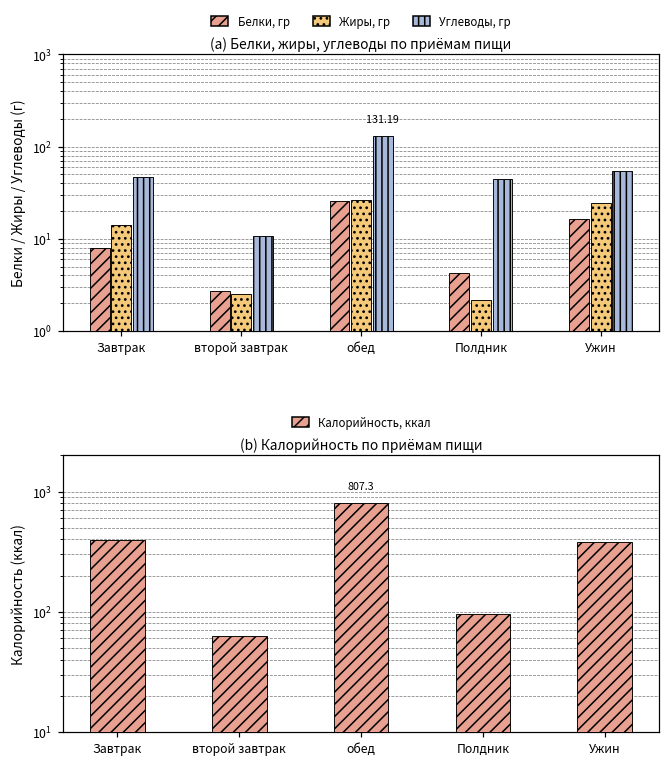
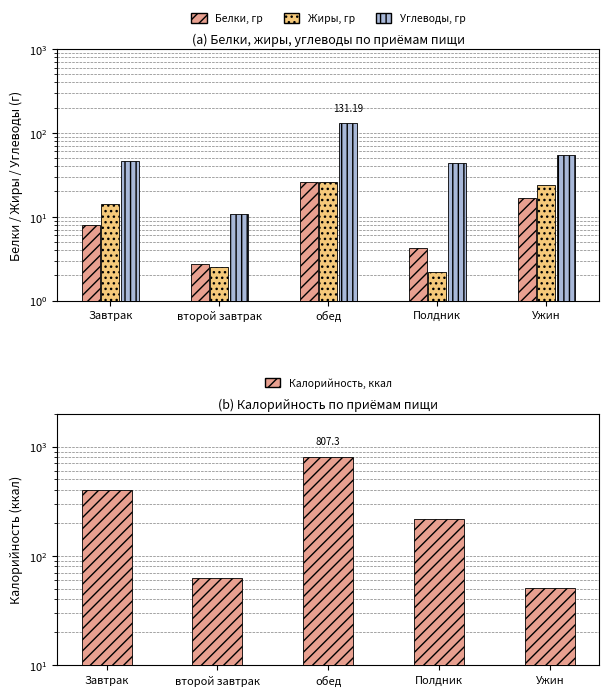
  {
    "(a) Белки, жиры, углеводы по приёмам пищи": {
      "Углеводы, гр": {
        "обед": 131.19
      }
    },
    "(b) Калорийность по приёмам пищи": {
      "Завтрак": 400,
      "второй завтрак": 60,
-     "Полдник": 100,
-     "Ужин": 380
+     "Полдник": 220,
+     "Ужин": 50
    }
  }
